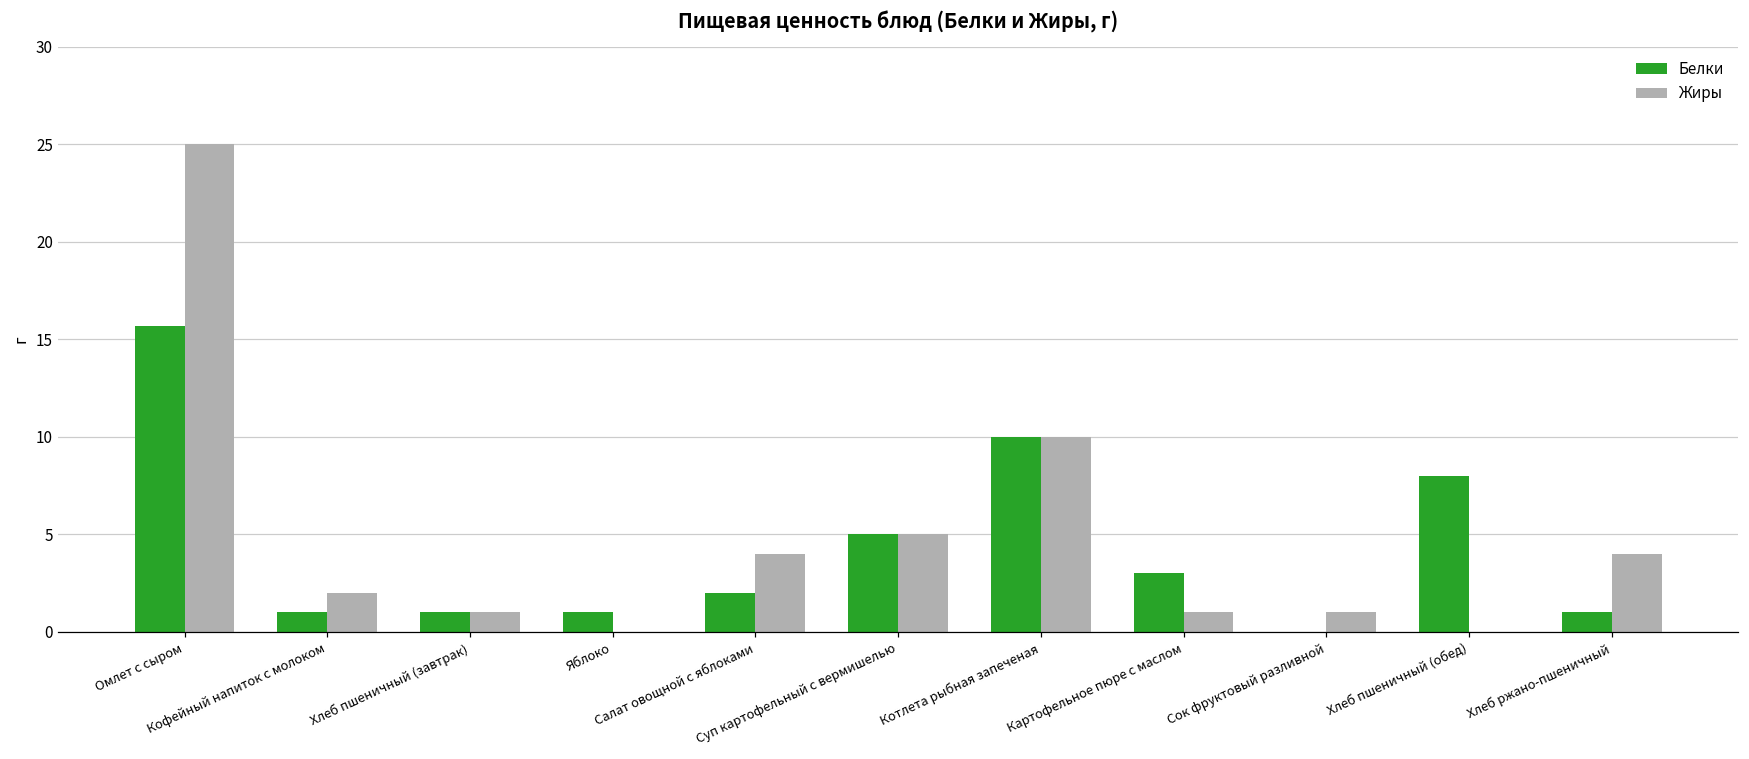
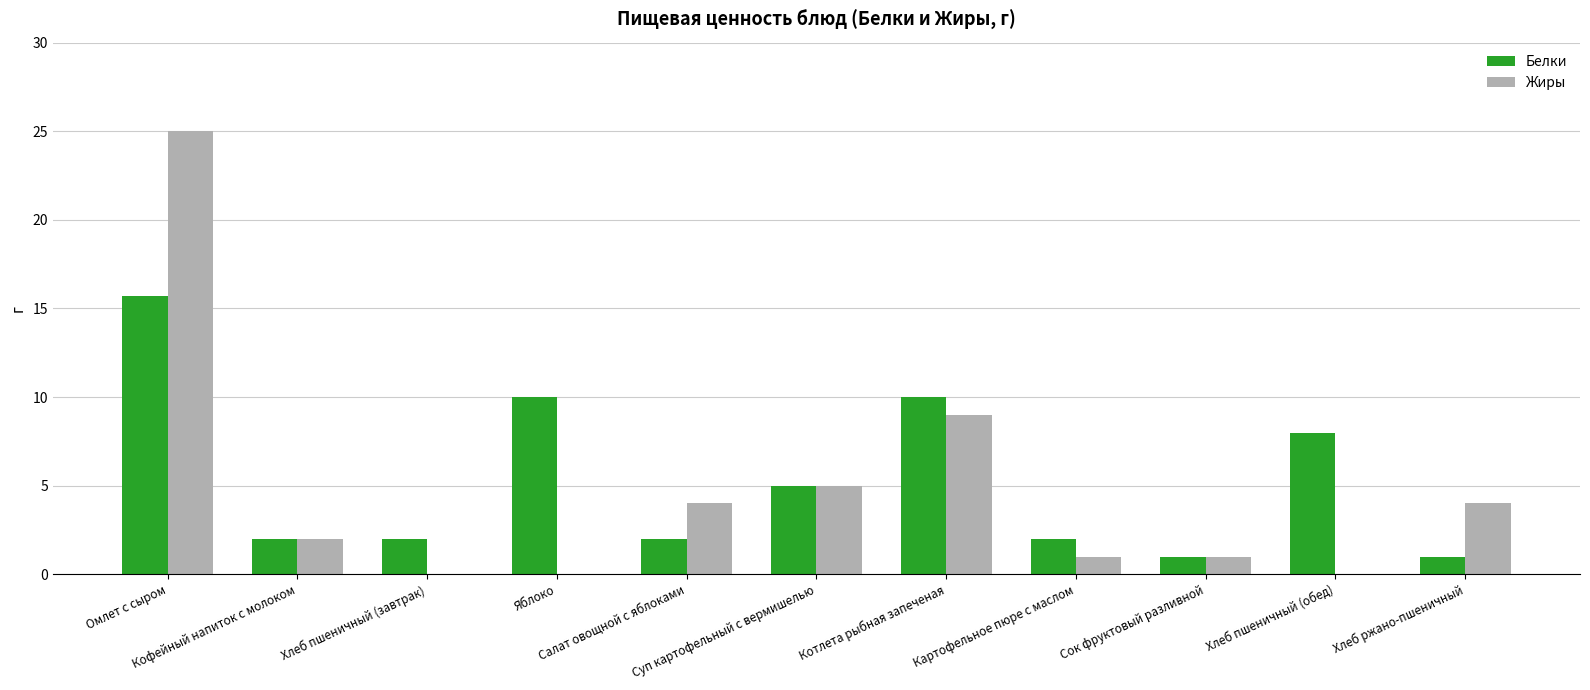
  {
    "Белки": {
      "Омлет с сыром": 15.7,
-     "Кофейный напиток с молоком": 1,
-     "Хлеб пшеничный (завтрак)": 1,
-     "Яблоко": 1,
+     "Кофейный напиток с молоком": 2,
+     "Хлеб пшеничный (завтрак)": 2,
+     "Яблоко": 10,
      "Салат овощной с яблоками": 2,
      "Суп картофельный с вермишелью": 5,
      "Котлета рыбная запеченая": 10,
-     "Картофельное пюре с маслом": 3,
-     "Сок фруктовый разливной": 0,
+     "Картофельное пюре с маслом": 2,
+     "Сок фруктовый разливной": 1,
      "Хлеб пшеничный (обед)": 8,
      "Хлеб ржано-пшеничный": 1
    },
    "Жиры": {
      "Омлет с сыром": 25,
      "Кофейный напиток с молоком": 2,
-     "Хлеб пшеничный (завтрак)": 1,
+     "Хлеб пшеничный (завтрак)": 0,
      "Яблоко": 0,
      "Салат овощной с яблоками": 4,
      "Суп картофельный с вермишелью": 5,
-     "Котлета рыбная запеченая": 10,
+     "Котлета рыбная запеченая": 9,
      "Картофельное пюре с маслом": 1,
      "Сок фруктовый разливной": 1,
      "Хлеб пшеничный (обед)": 0,
      "Хлеб ржано-пшеничный": 4
    }
  }
